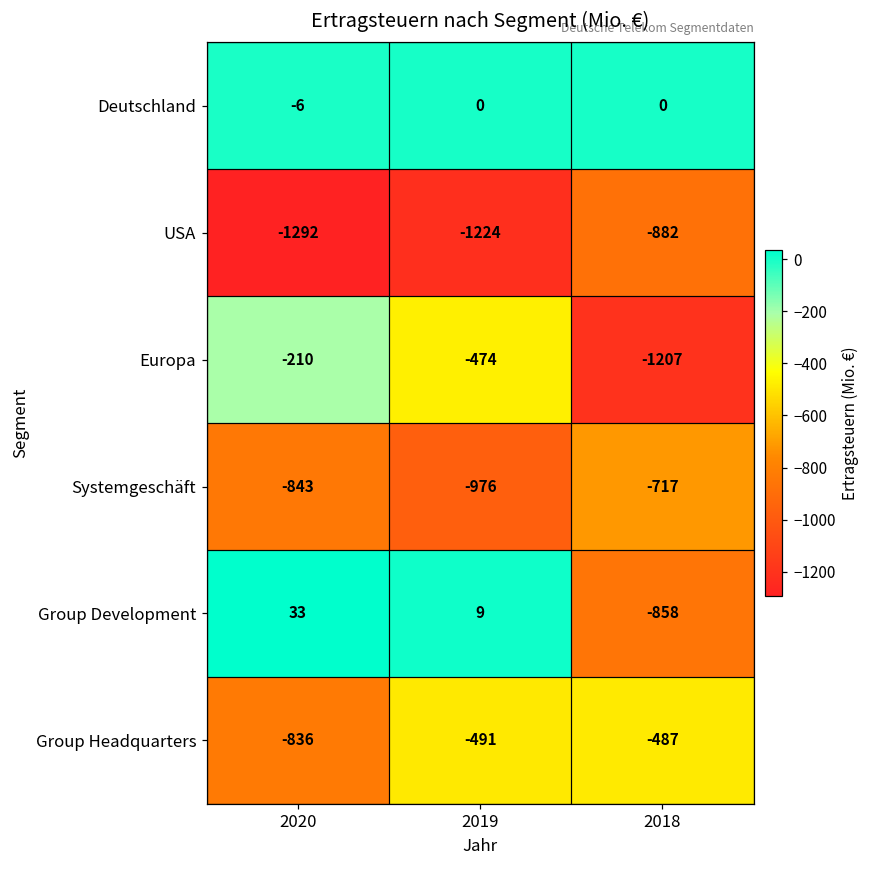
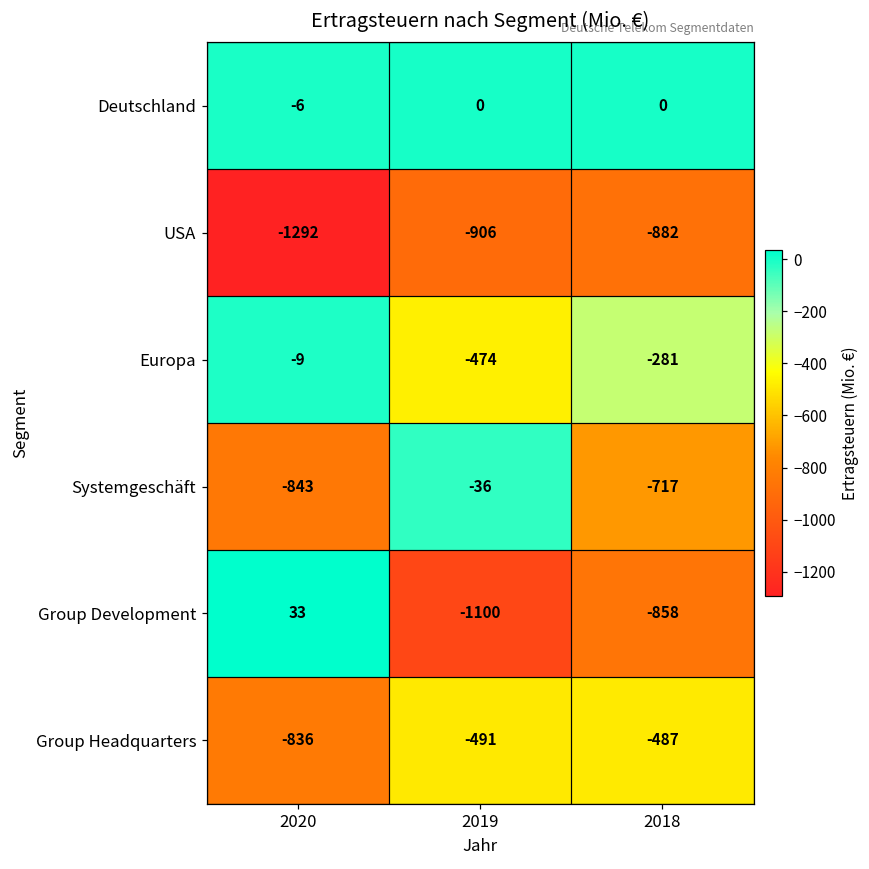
  {
    "Deutschland": {
      "2020": -6,
      "2019": 0,
      "2018": 0
    },
    "USA": {
      "2020": -1292,
-     "2019": -1224,
+     "2019": -906,
      "2018": -882
    },
    "Europa": {
-     "2020": -210,
+     "2020": -9,
      "2019": -474,
-     "2018": -1207
+     "2018": -281
    },
    "Systemgeschäft": {
      "2020": -843,
-     "2019": -976,
+     "2019": -36,
      "2018": -717
    },
    "Group Development": {
      "2020": 33,
-     "2019": 9,
+     "2019": -1100,
      "2018": -858
    },
    "Group Headquarters": {
      "2020": -836,
      "2019": -491,
      "2018": -487
    }
  }
